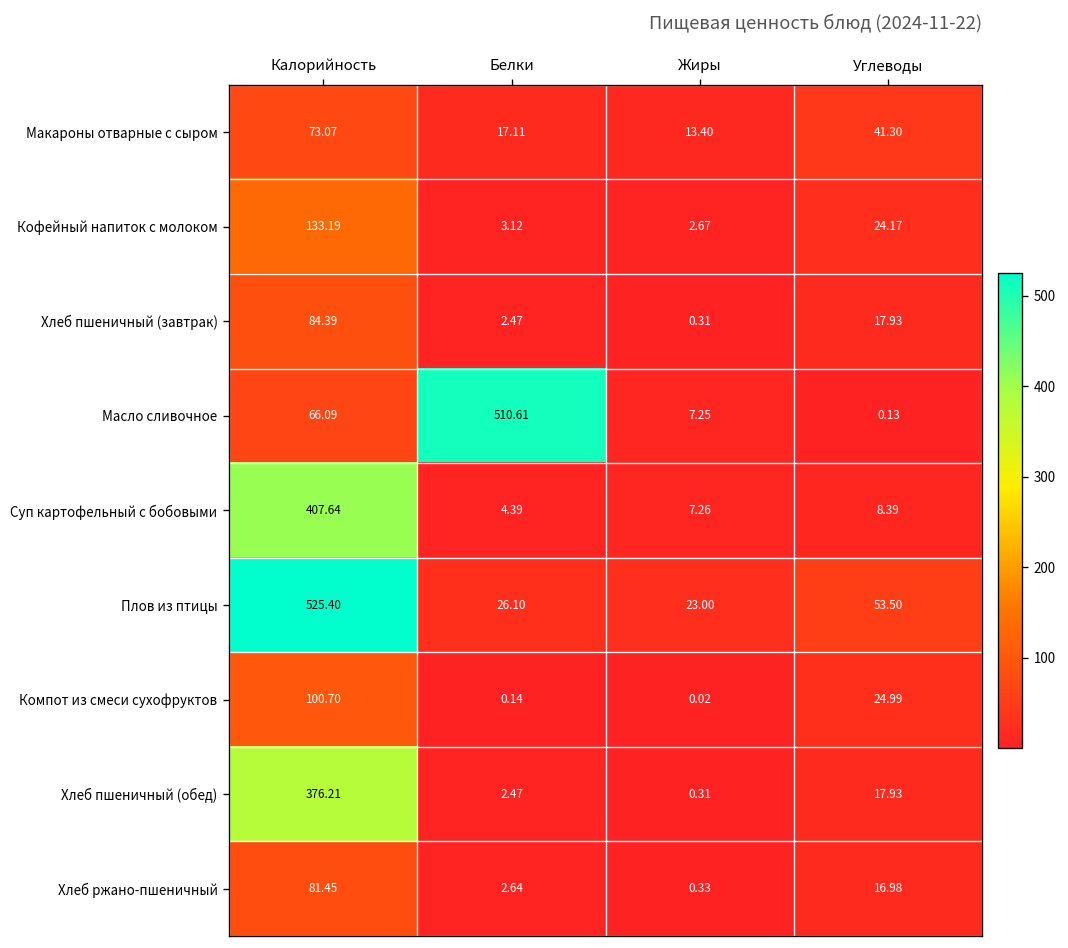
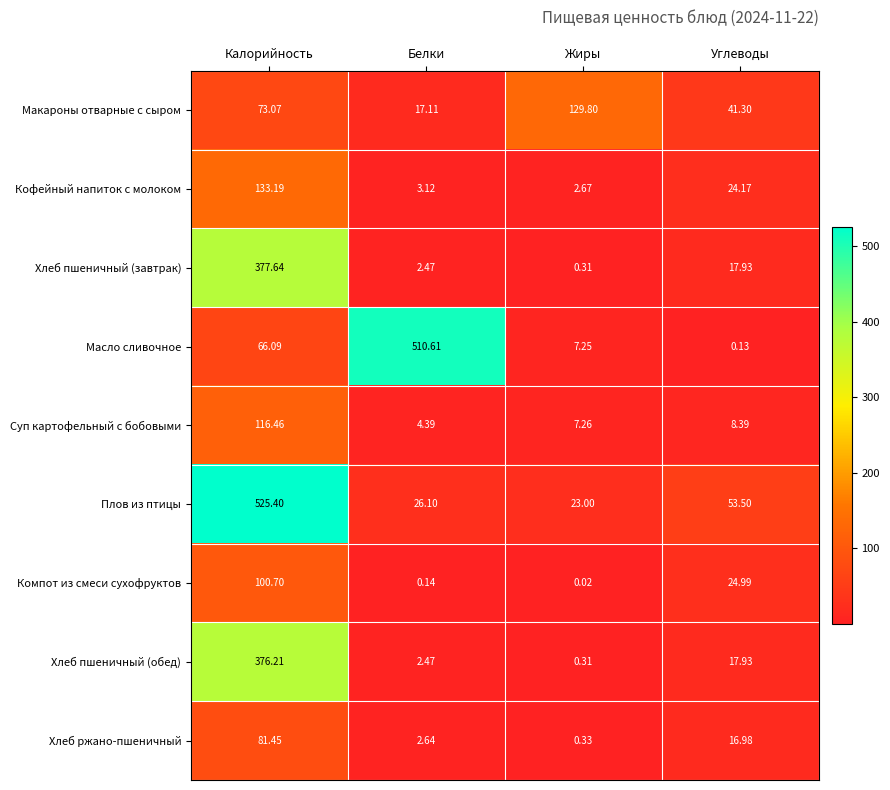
  {
    "Макароны отварные с сыром": {
      "Калорийность": 73.07,
      "Белки": 17.11,
-     "Жиры": 13.40,
+     "Жиры": 129.80,
      "Углеводы": 41.30
    },
    "Кофейный напиток с молоком": {
      "Калорийность": 133.19,
      "Белки": 3.12,
      "Жиры": 2.67,
      "Углеводы": 24.17
    },
    "Хлеб пшеничный (завтрак)": {
-     "Калорийность": 84.39,
+     "Калорийность": 377.64,
      "Белки": 2.47,
      "Жиры": 0.31,
      "Углеводы": 17.93
    },
    "Масло сливочное": {
      "Калорийность": 66.09,
      "Белки": 510.61,
      "Жиры": 7.25,
      "Углеводы": 0.13
    },
    "Суп картофельный с бобовыми": {
-     "Калорийность": 407.64,
+     "Калорийность": 116.46,
      "Белки": 4.39,
      "Жиры": 7.26,
      "Углеводы": 8.39
    },
    "Плов из птицы": {
      "Калорийность": 525.40,
      "Белки": 26.10,
      "Жиры": 23.00,
      "Углеводы": 53.50
    },
    "Компот из смеси сухофруктов": {
      "Калорийность": 100.70,
      "Белки": 0.14,
      "Жиры": 0.02,
      "Углеводы": 24.99
    },
    "Хлеб пшеничный (обед)": {
      "Калорийность": 376.21,
      "Белки": 2.47,
      "Жиры": 0.31,
      "Углеводы": 17.93
    },
    "Хлеб ржано-пшеничный": {
      "Калорийность": 81.45,
      "Белки": 2.64,
      "Жиры": 0.33,
      "Углеводы": 16.98
    }
  }
